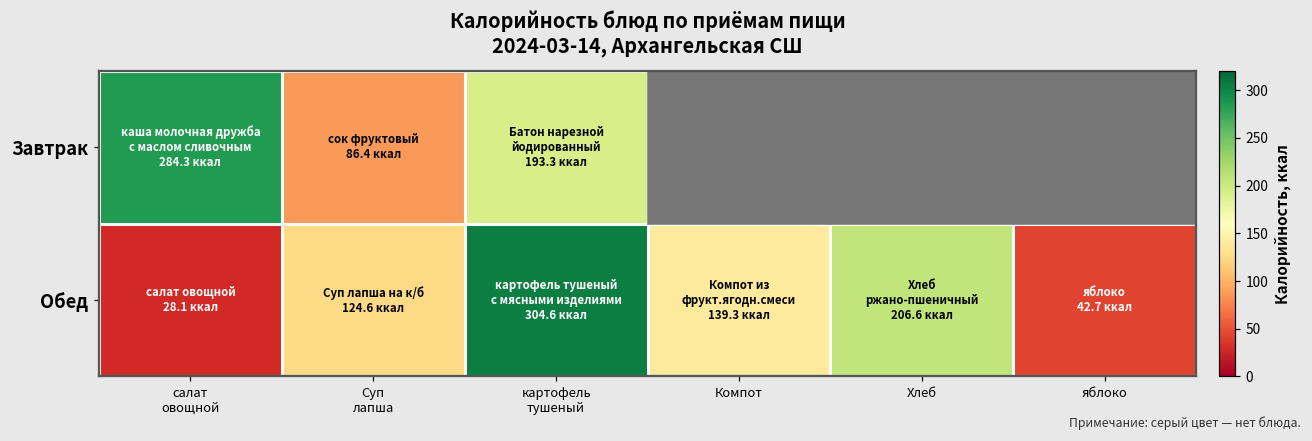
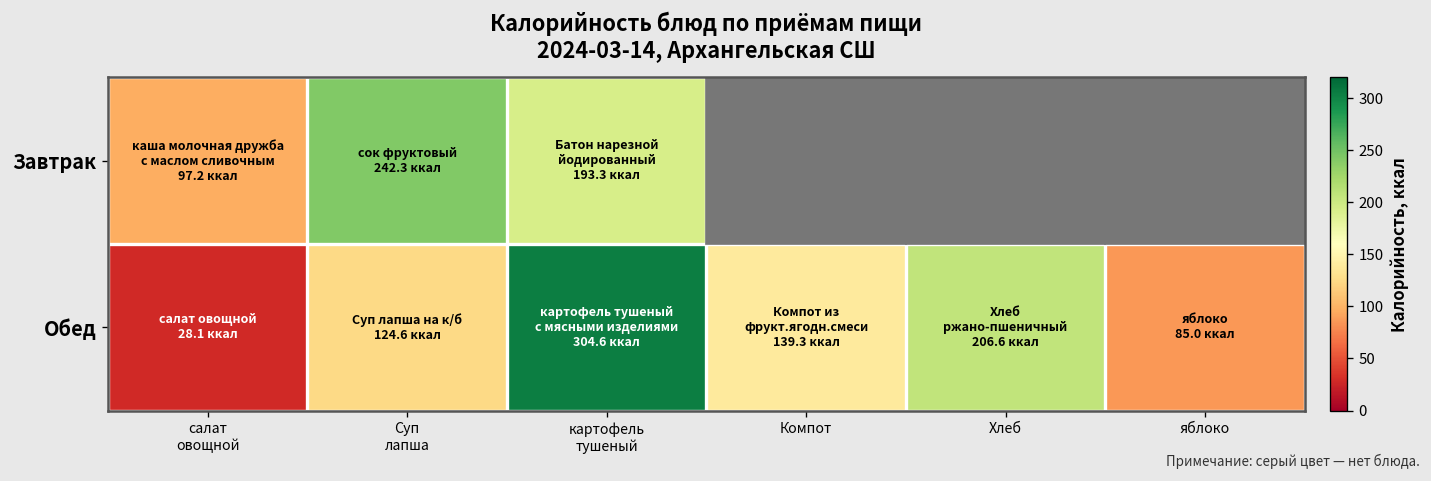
  {
    "Завтрак": {
-     "салат овощной": 284.3,
-     "Суп лапша": 86.4,
+     "салат овощной": 97.2,
+     "Суп лапша": 242.3,
      "картофель тушеный": 193.3
    },
    "Обед": {
      "салат овощной": 28.1,
      "Суп лапша": 124.6,
      "картофель тушеный": 304.6,
      "Компот": 139.3,
      "Хлеб": 206.6,
-     "яблоко": 42.7
+     "яблоко": 85.0
    }
  }
